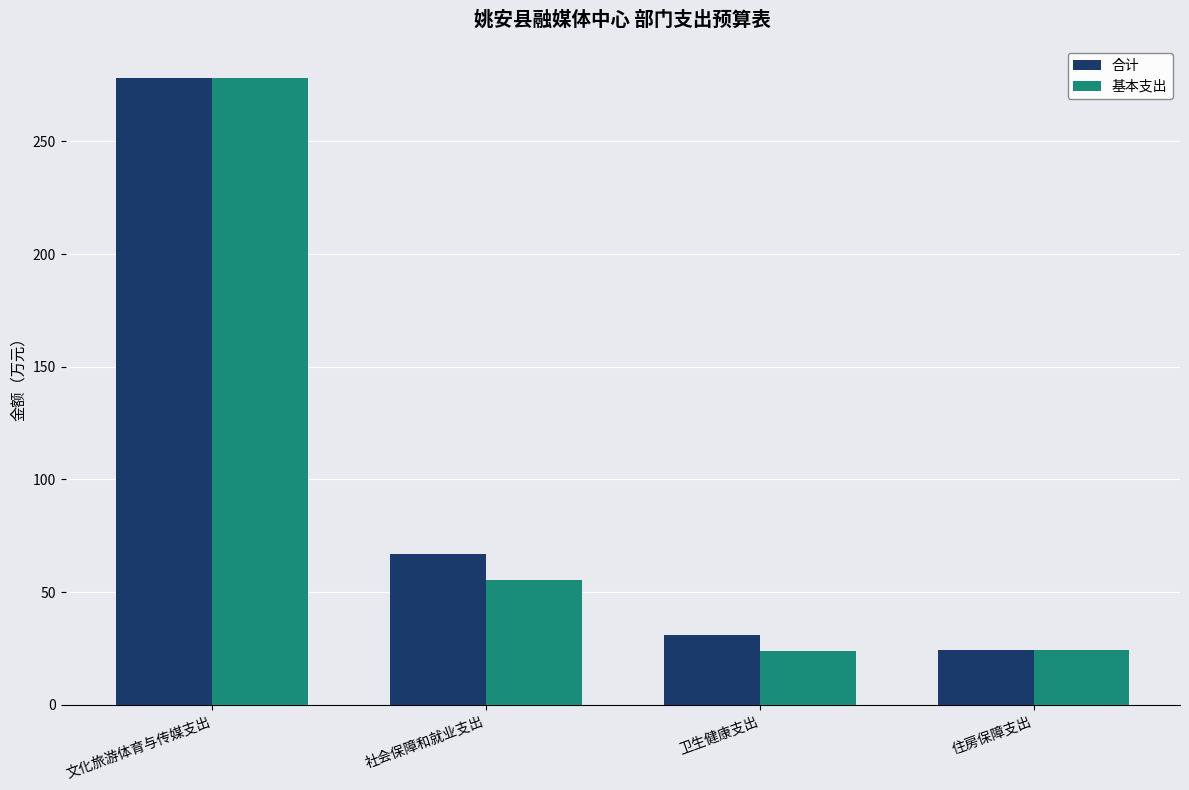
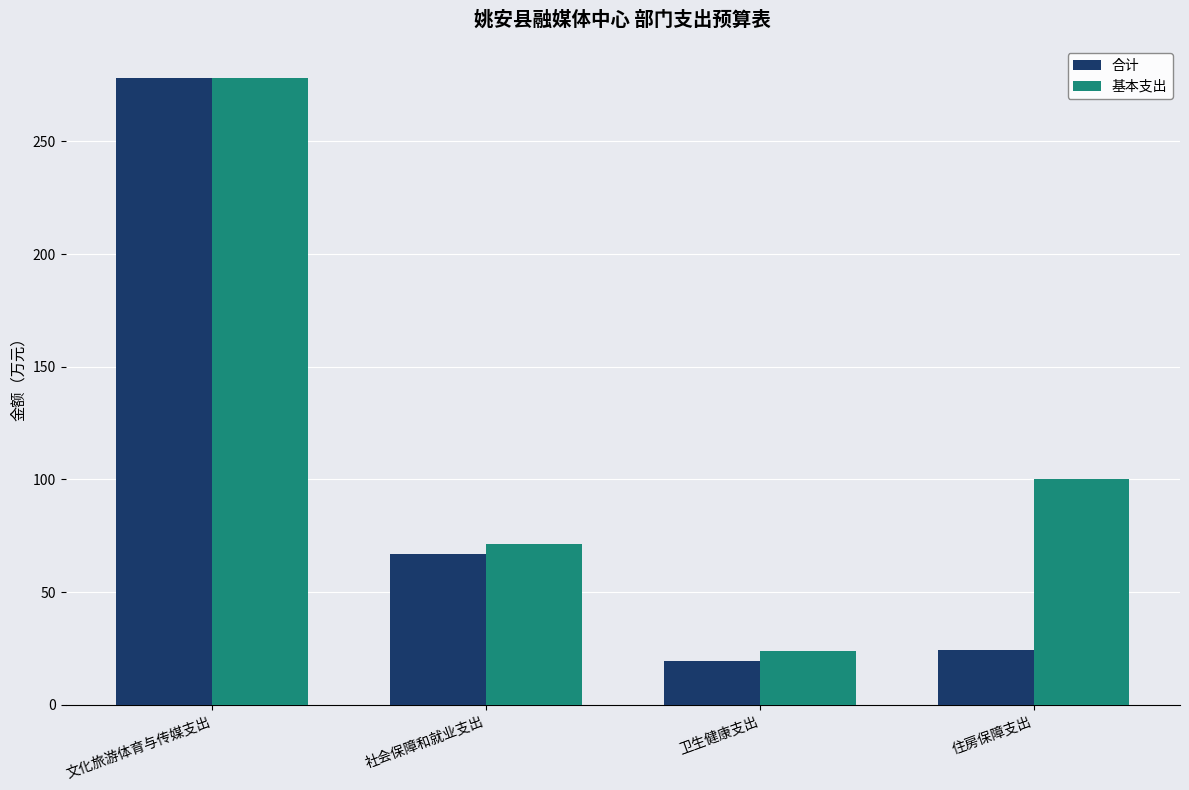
  {
    "合计": {
      "文化旅游体育与传媒支出": 278,
      "社会保障和就业支出": 67,
-     "卫生健康支出": 31,
+     "卫生健康支出": 19,
      "住房保障支出": 24
    },
    "基本支出": {
      "文化旅游体育与传媒支出": 278,
-     "社会保障和就业支出": 55,
+     "社会保障和就业支出": 71,
      "卫生健康支出": 24,
-     "住房保障支出": 24
+     "住房保障支出": 100
    }
  }
